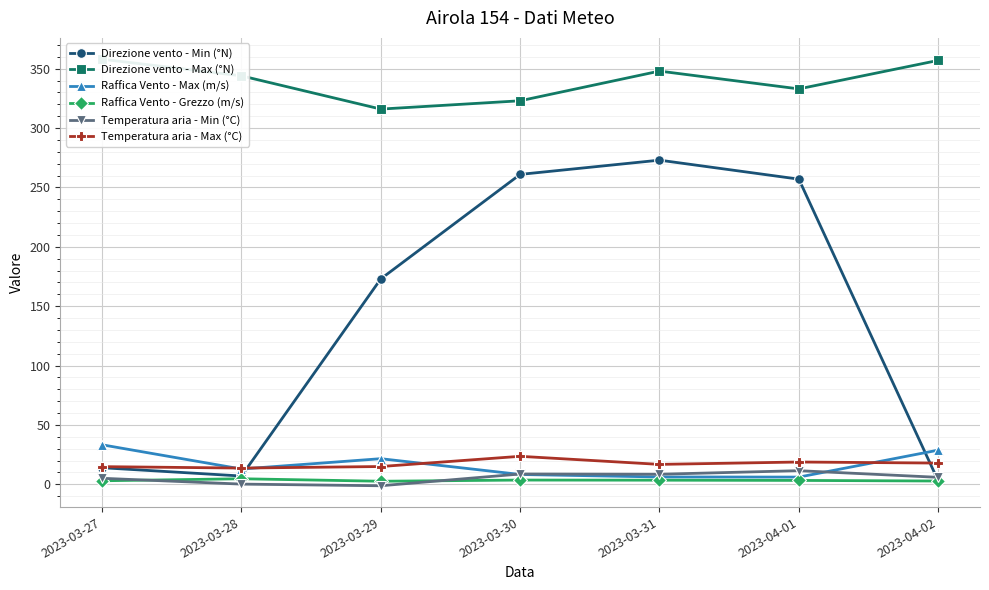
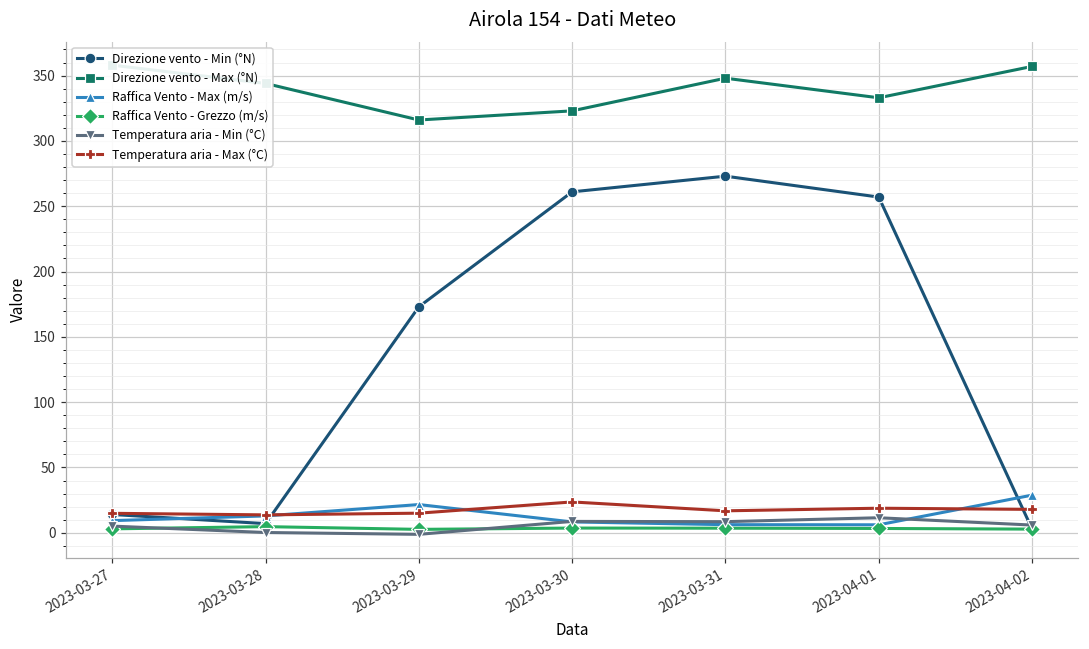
  {
    "Raffica Vento - Max (m/s)": {
-     "2023-03-27": 33,
+     "2023-03-27": 9,
      "2023-03-29": 22,
      "2023-03-31": 6,
      "2023-04-01": 6,
      "2023-04-02": 29
    },
    "Temperatura aria - Min (°C)": {
      "2023-03-28": 0,
      "2023-03-29": -1,
      "2023-03-31": 9,
      "2023-04-01": 12,
      "2023-04-02": 6
    },
    "Temperatura aria - Max (°C)": {
      "2023-03-29": 15,
      "2023-03-30": 24,
      "2023-03-31": 17,
      "2023-04-01": 19,
      "2023-04-02": 18
    }
  }
